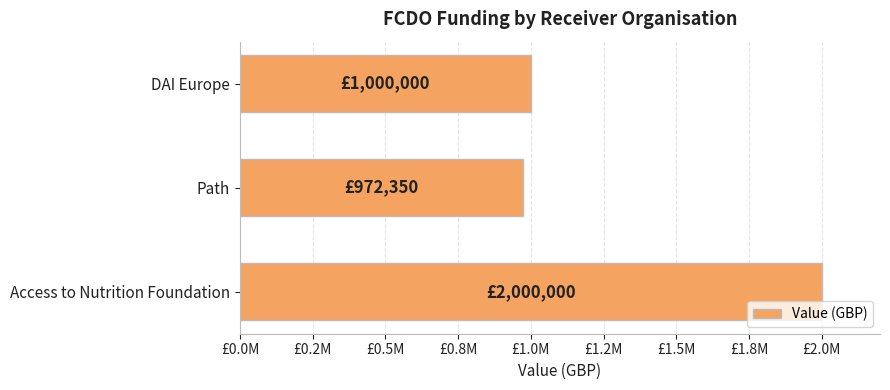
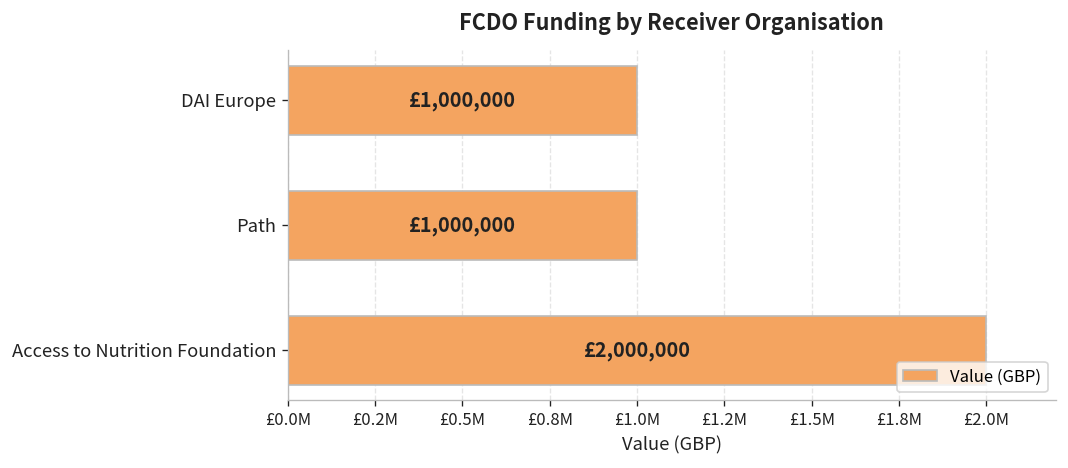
  {
    "DAI Europe": "£1,000,000",
-   "Path": "£972,350",
+   "Path": "£1,000,000",
    "Access to Nutrition Foundation": "£2,000,000"
  }
